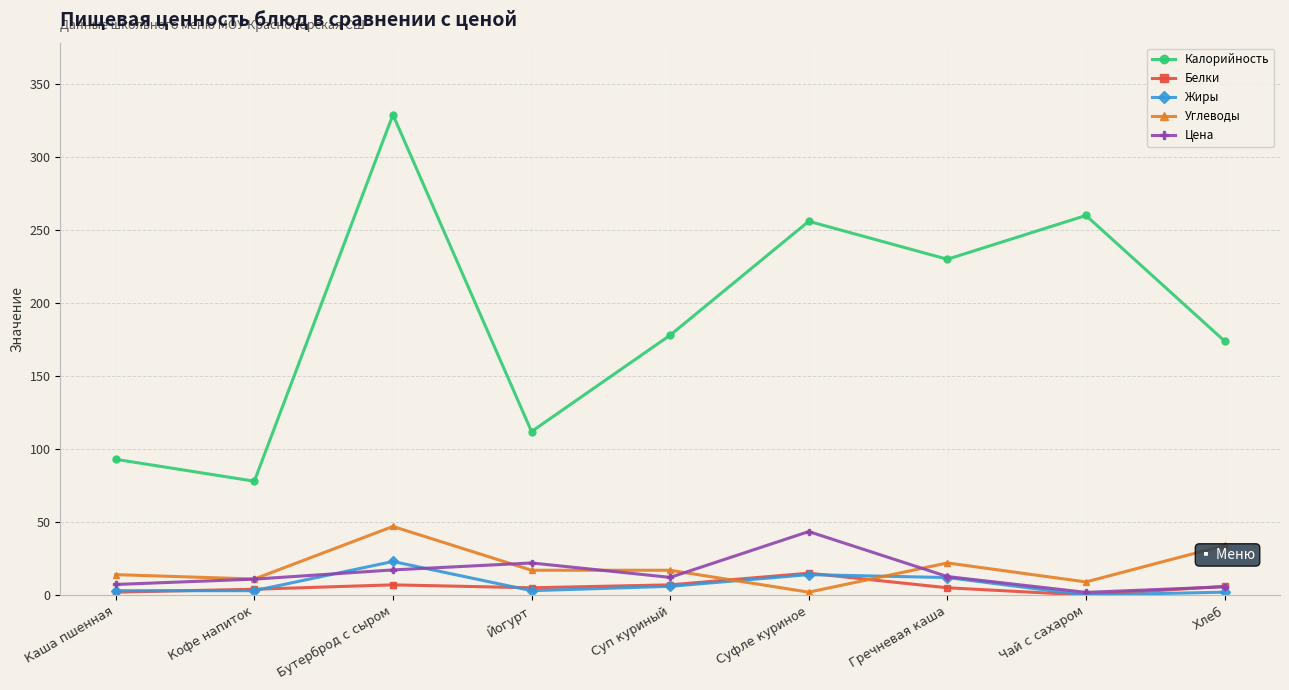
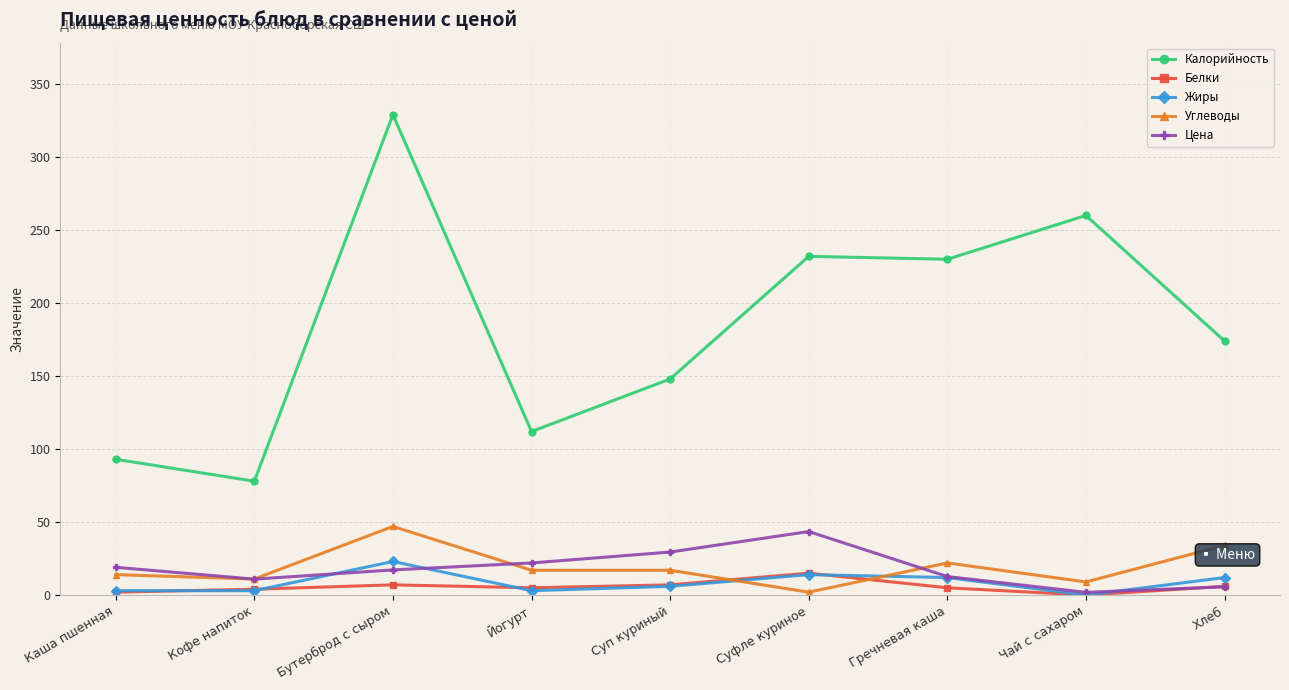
  {
    "Калорийность": {
      "Каша пшенная": 93,
      "Кофе напиток": 78,
      "Бутерброд с сыром": 329,
      "Йогурт": 112,
-     "Суп куриный": 178,
-     "Суфле куриное": 256,
+     "Суп куриный": 148,
+     "Суфле куриное": 232,
      "Гречневая каша": 230,
      "Чай с сахаром": 260,
      "Хлеб": 174
    },
    "Жиры": {
      "Бутерброд с сыром": 23,
      "Йогурт": 3,
-     "Хлеб": 2
+     "Хлеб": 12
    },
    "Цена": {
-     "Каша пшенная": 7,
+     "Каша пшенная": 19,
      "Бутерброд с сыром": 17,
      "Йогурт": 22,
-     "Суп куриный": 12,
+     "Суп куриный": 29,
      "Суфле куриное": 44,
      "Чай с сахаром": 2
    }
  }
